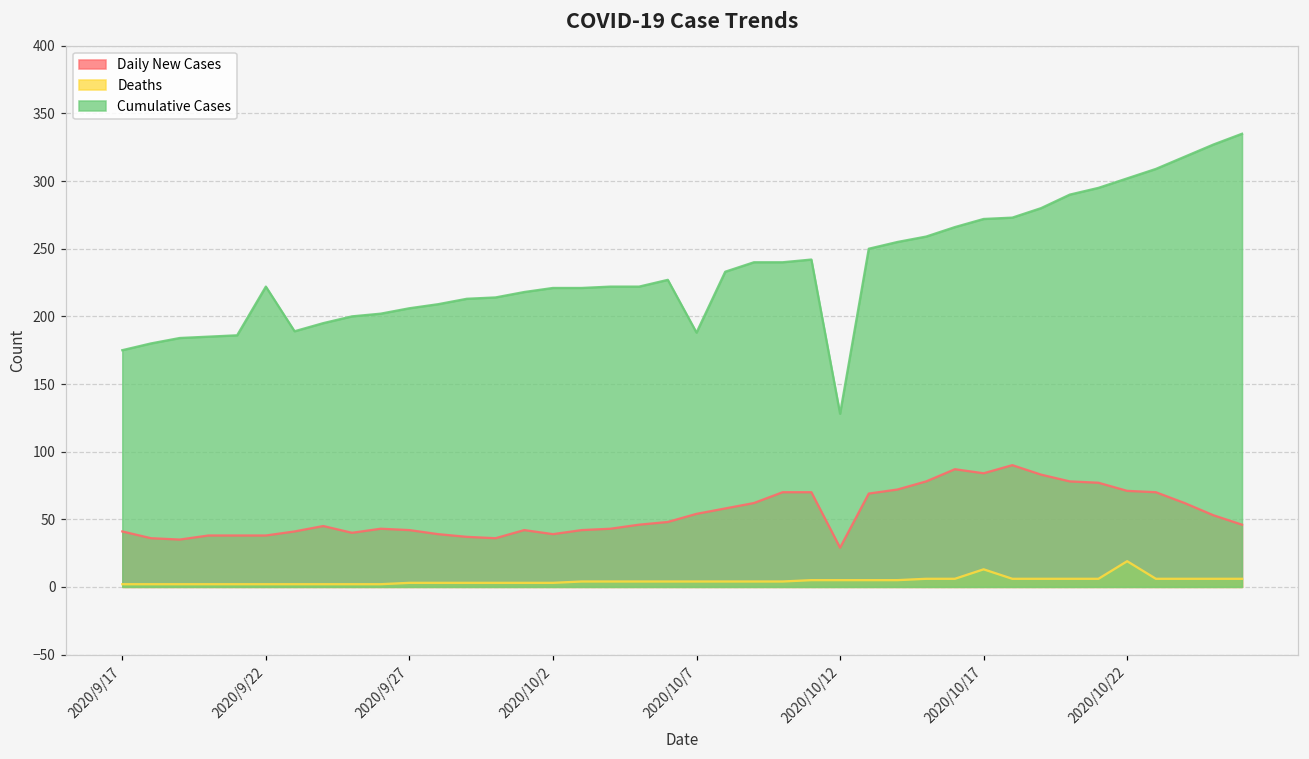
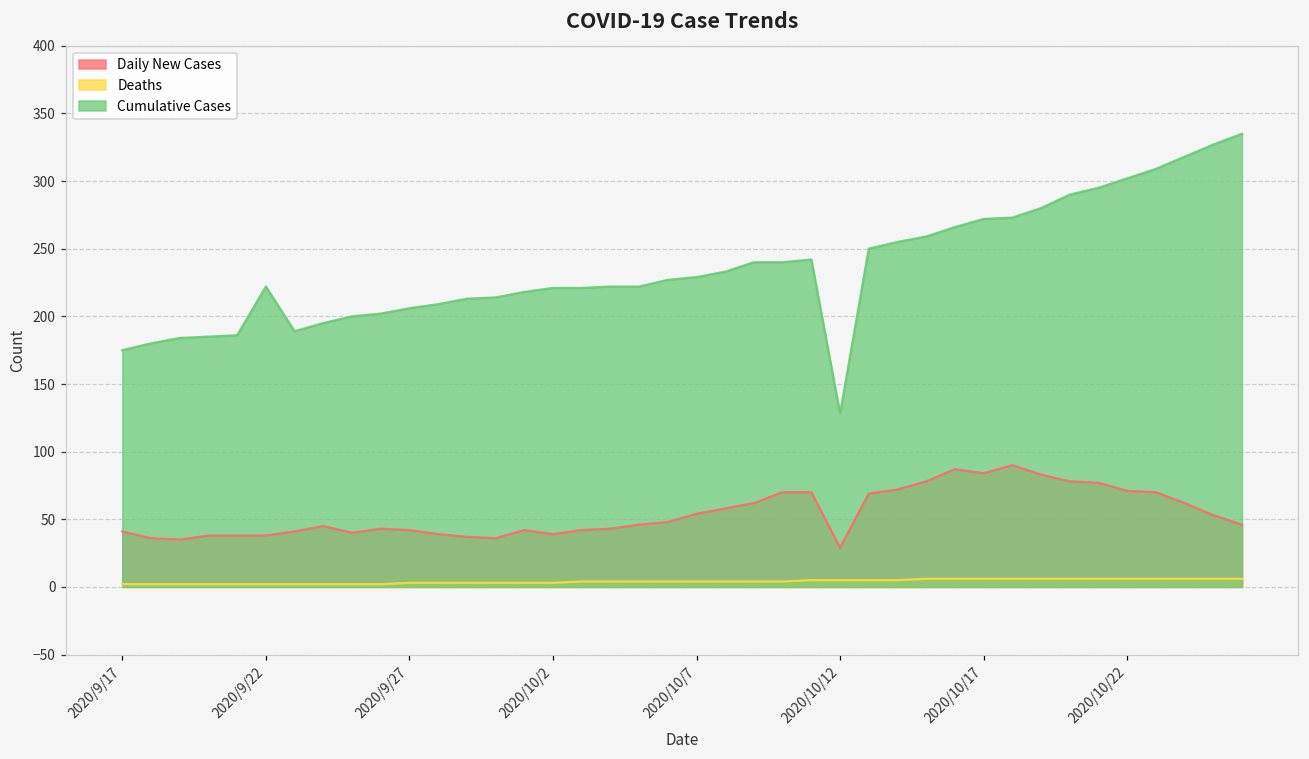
  {
    "Daily New Cases": {
      "2020/9/17": 41,
      "2020/9/22": 38,
      "2020/9/27": 42,
      "2020/10/2": 39,
      "2020/10/7": 54,
      "2020/10/12": 29,
      "2020/10/17": 84,
      "2020/10/22": 71
    },
    "Deaths": {
      "2020/9/17": 2,
      "2020/9/22": 2,
      "2020/9/27": 3,
      "2020/10/2": 3,
      "2020/10/7": 4,
      "2020/10/12": 5,
-     "2020/10/17": 13,
-     "2020/10/22": 19
+     "2020/10/17": 6,
+     "2020/10/22": 6
    },
    "Cumulative Cases": {
      "2020/9/17": 175,
      "2020/9/22": 222,
      "2020/9/27": 206,
      "2020/10/2": 221,
-     "2020/10/7": 188,
+     "2020/10/7": 229,
      "2020/10/12": 128,
      "2020/10/17": 272,
      "2020/10/22": 302
    }
  }
